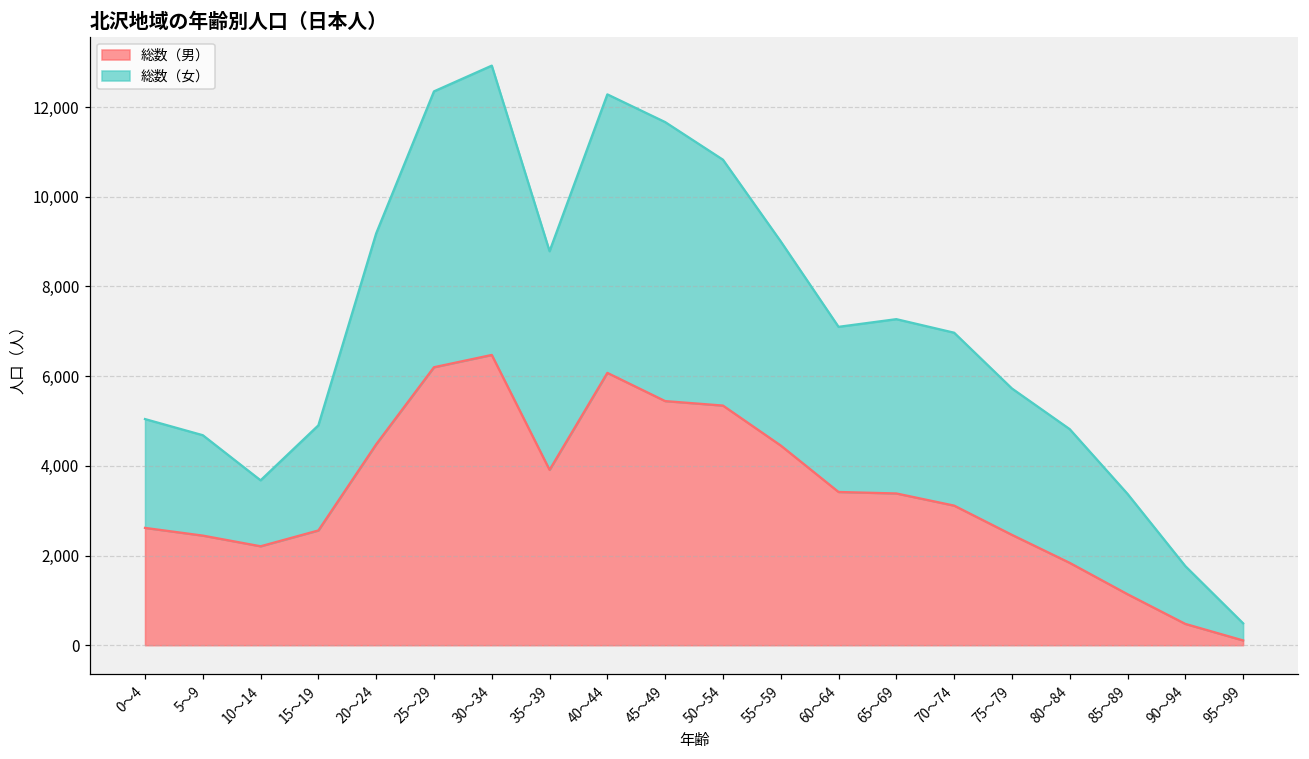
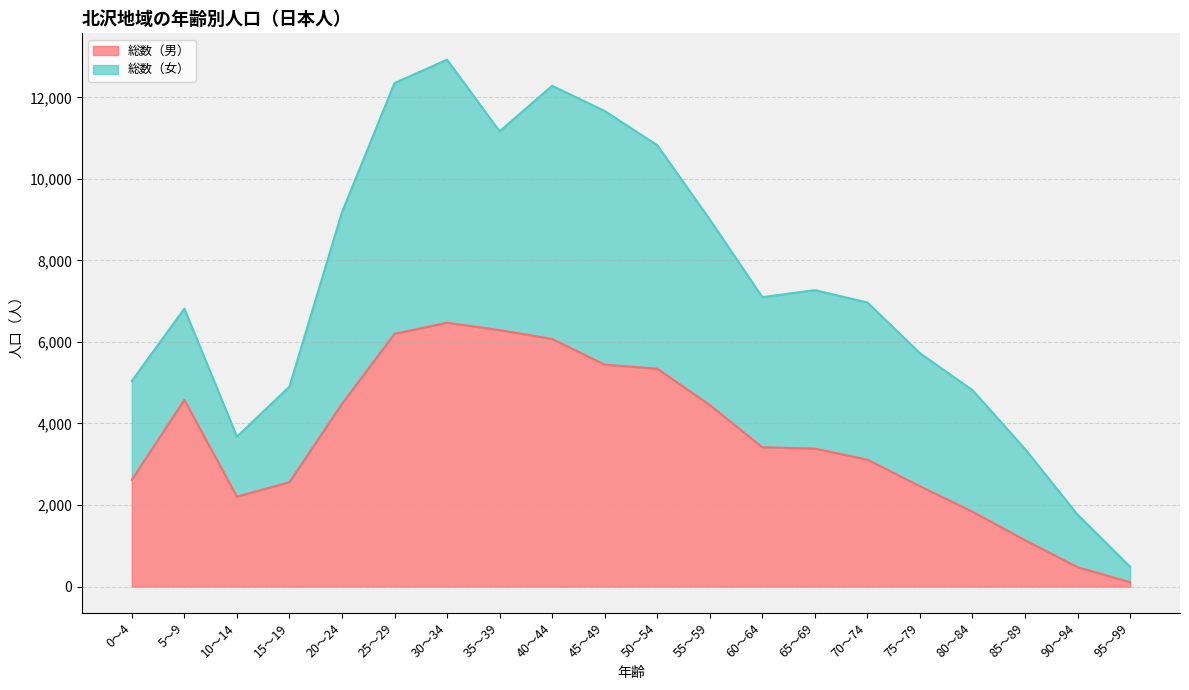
  {
    "総数（男）": {
      "0～4": "2,600",
-     "5～9": "2,400",
+     "5～9": "4,600",
      "10～14": "2,200",
      "15～19": "2,600",
      "20～24": "4,500",
      "25～29": "6,200",
      "30～34": "6,500",
-     "35～39": "3,900",
+     "35～39": "6,300",
      "40～44": "6,100",
      "45～49": "5,400",
      "50～54": "5,300",
      "55～59": "4,500",
      "60～64": "3,400",
      "65～69": "3,400",
      "70～74": "3,100",
      "75～79": "2,500",
      "80～84": "1,800",
      "85～89": "1,100",
      "90～94": "500",
      "95～99": "100"
    },
    "総数（女）": {
      "0～4": "2,400",
      "5～9": "2,200",
      "10～14": "1,500",
      "15～19": "2,300",
      "20～24": "4,700",
      "25～29": "6,200",
      "30～34": "6,500",
      "35～39": "4,900",
      "40～44": "6,200",
      "45～49": "6,200",
      "50～54": "5,500",
      "55～59": "4,600",
      "60～64": "3,700",
      "65～69": "3,900",
      "70～74": "3,900",
      "75～79": "3,300",
      "80～84": "3,000",
      "85～89": "2,200",
      "90～94": "1,300",
      "95～99": "400"
    }
  }
